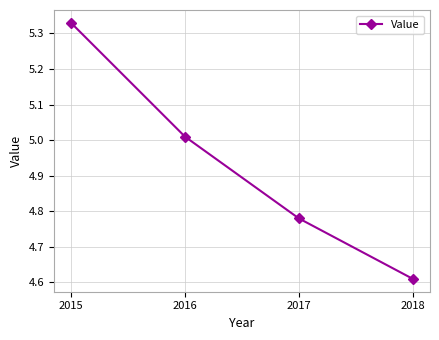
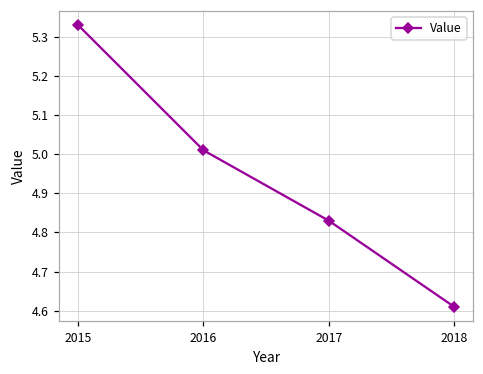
  {
    "2015": 5.33,
    "2016": 5.01,
-   "2017": 4.78,
+   "2017": 4.83,
    "2018": 4.61
  }
